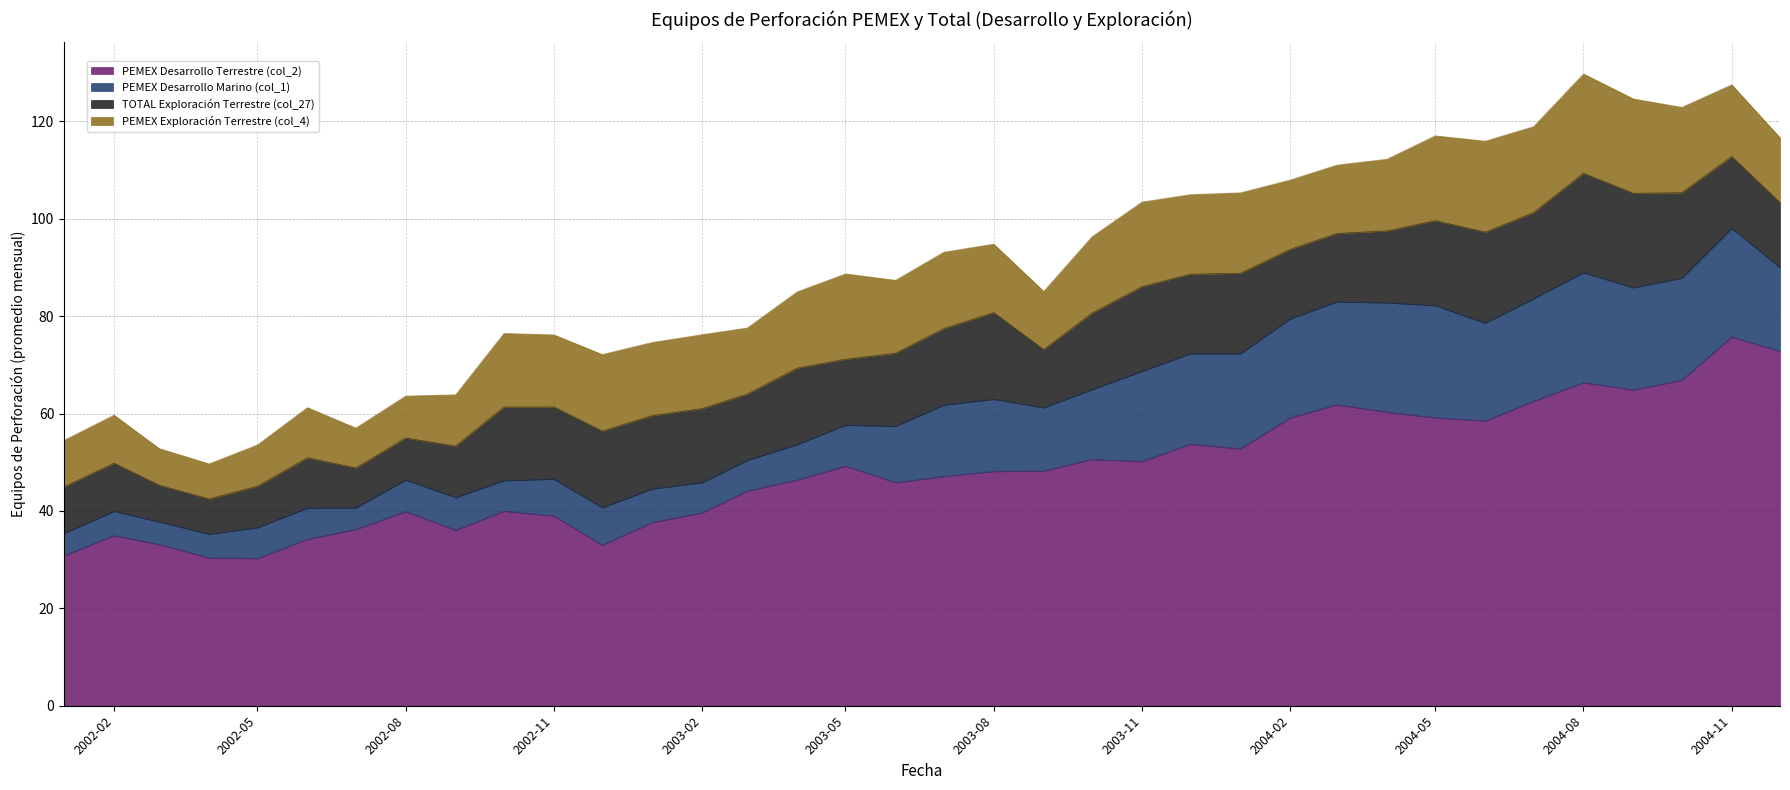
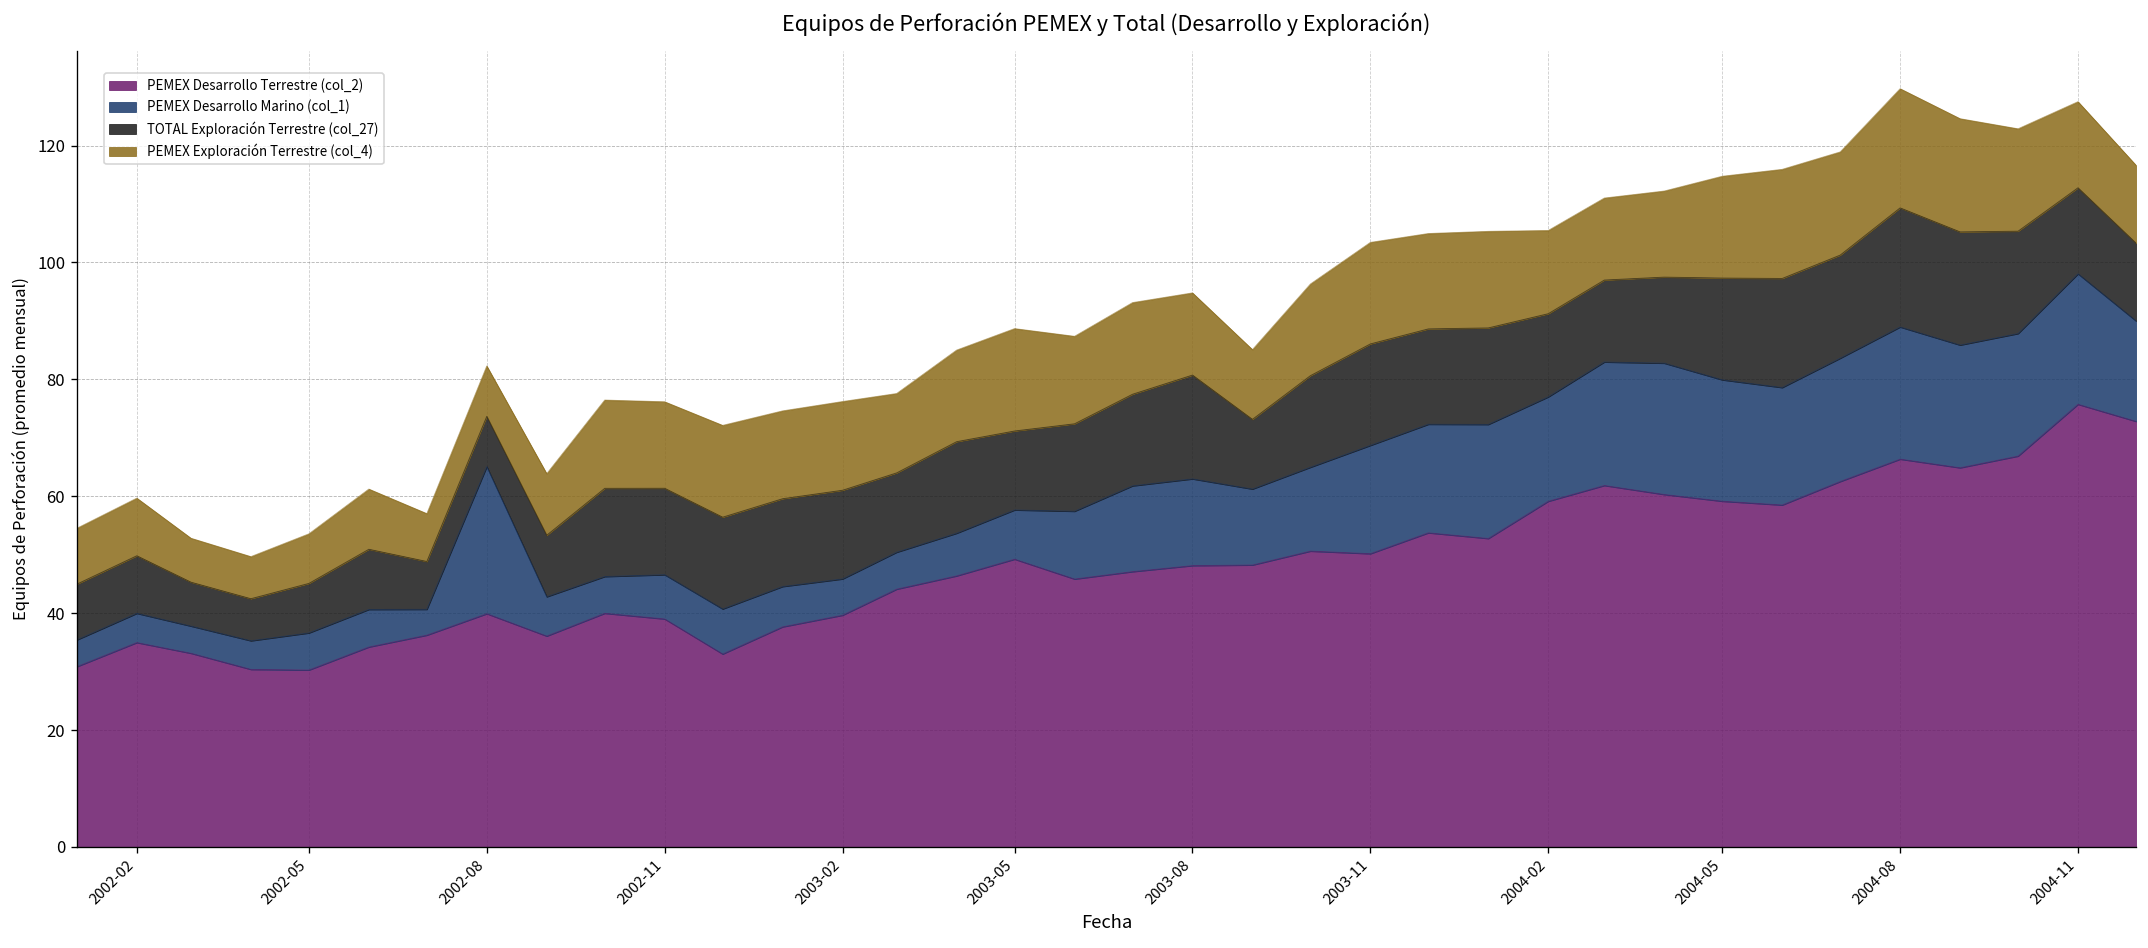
  {
    "PEMEX Desarrollo Terrestre (col_2)": {
      "2002-02": 35,
      "2002-05": 30,
      "2002-08": 40,
      "2002-11": 39,
      "2003-02": 40,
      "2003-05": 49,
      "2003-08": 48,
      "2003-11": 50,
      "2004-02": 59,
      "2004-05": 59,
      "2004-08": 66,
      "2004-11": 76
    },
    "PEMEX Desarrollo Marino (col_1)": {
      "2002-02": 5,
      "2002-05": 6,
-     "2002-08": 6,
+     "2002-08": 25,
      "2002-11": 8,
      "2003-02": 6,
      "2003-05": 8,
      "2003-08": 15,
      "2003-11": 19,
-     "2004-02": 20,
-     "2004-05": 23,
+     "2004-02": 18,
+     "2004-05": 21,
      "2004-08": 23,
      "2004-11": 22
    },
    "TOTAL Exploración Terrestre (col_27)": {
      "2002-02": 10,
      "2002-05": 8,
      "2002-08": 9,
      "2002-11": 15,
      "2003-02": 15,
      "2003-05": 14,
      "2003-08": 18,
      "2003-11": 17,
      "2004-02": 14,
      "2004-05": 17,
      "2004-08": 20,
      "2004-11": 15
    },
    "PEMEX Exploración Terrestre (col_4)": {
      "2002-02": 10,
      "2002-05": 8,
      "2002-08": 9,
      "2002-11": 15,
      "2003-02": 15,
      "2003-05": 18,
      "2003-08": 14,
      "2003-11": 17,
      "2004-02": 14,
      "2004-05": 17,
      "2004-08": 20,
      "2004-11": 15
    }
  }
